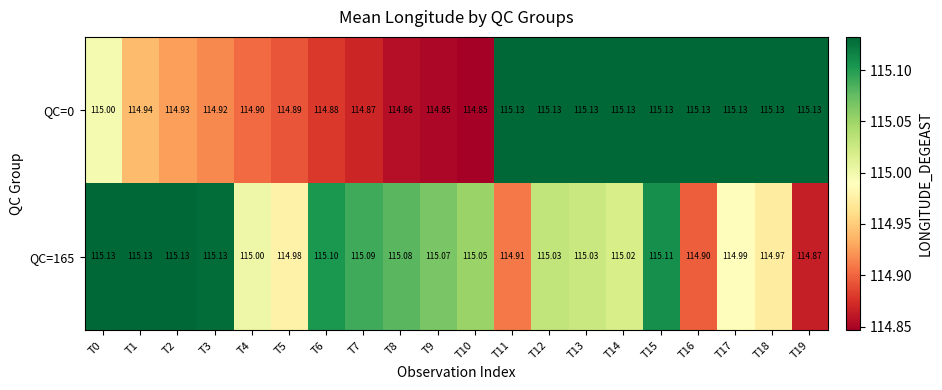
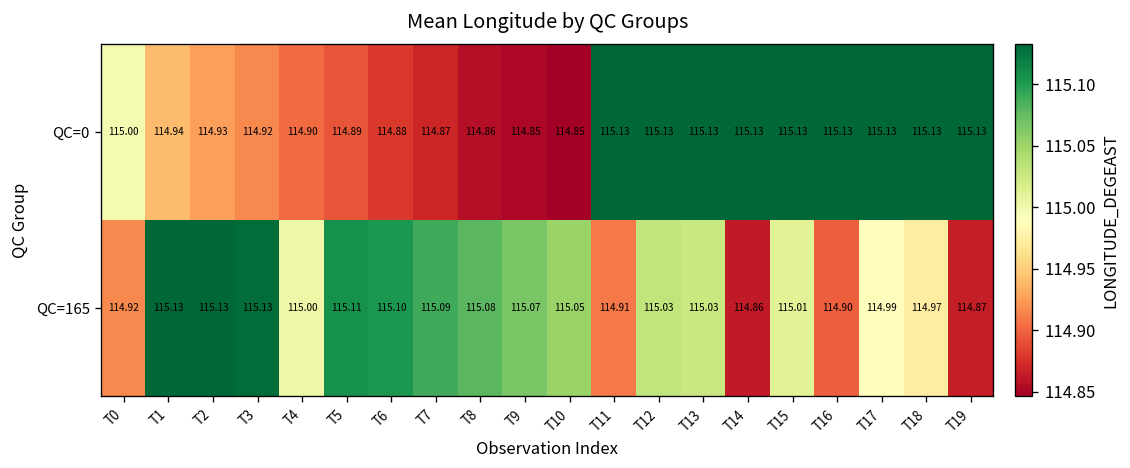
  {
    "QC=0": {
      "T0": 115.00,
      "T1": 114.94,
      "T2": 114.93,
      "T3": 114.92,
      "T4": 114.90,
      "T5": 114.89,
      "T6": 114.88,
      "T7": 114.87,
      "T8": 114.86,
      "T9": 114.85,
      "T10": 114.85,
      "T11": 115.13,
      "T12": 115.13,
      "T13": 115.13,
      "T14": 115.13,
      "T15": 115.13,
      "T16": 115.13,
      "T17": 115.13,
      "T18": 115.13,
      "T19": 115.13
    },
    "QC=165": {
-     "T0": 115.13,
+     "T0": 114.92,
      "T1": 115.13,
      "T2": 115.13,
      "T3": 115.13,
      "T4": 115.00,
-     "T5": 114.98,
+     "T5": 115.11,
      "T6": 115.10,
      "T7": 115.09,
      "T8": 115.08,
      "T9": 115.07,
      "T10": 115.05,
      "T11": 114.91,
      "T12": 115.03,
      "T13": 115.03,
-     "T14": 115.02,
-     "T15": 115.11,
+     "T14": 114.86,
+     "T15": 115.01,
      "T16": 114.90,
      "T17": 114.99,
      "T18": 114.97,
      "T19": 114.87
    }
  }
